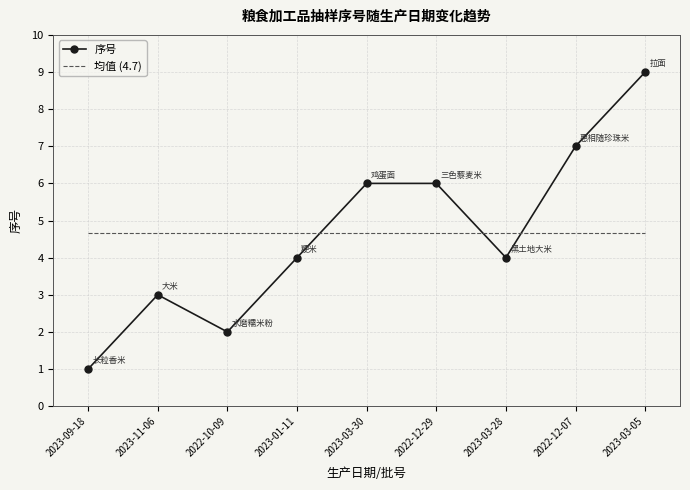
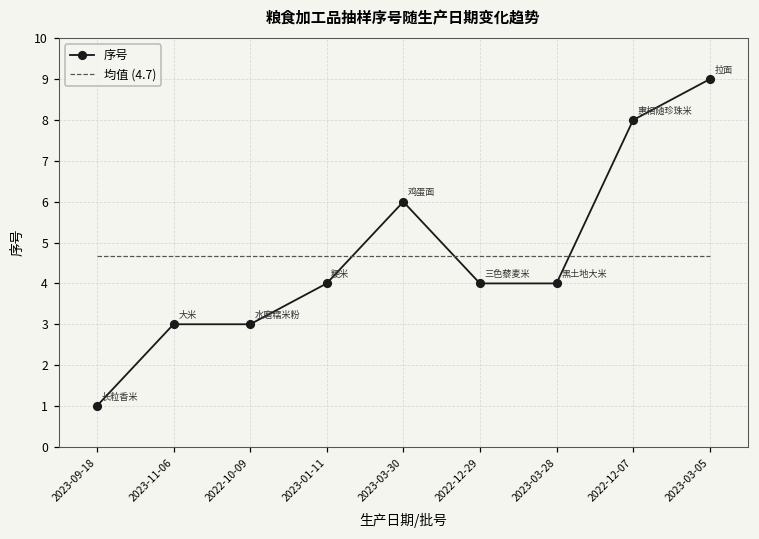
  {
    "序号": {
      "2023-09-18": 1,
      "2023-11-06": 3,
-     "2022-10-09": 2,
+     "2022-10-09": 3,
      "2023-01-11": 4,
      "2023-03-30": 6,
-     "2022-12-29": 6,
+     "2022-12-29": 4,
      "2023-03-28": 4,
-     "2022-12-07": 7,
+     "2022-12-07": 8,
      "2023-03-05": 9
    },
    "均值 (4.7)": {
      "2023-09-18": 4.7,
      "2023-11-06": 4.7,
      "2022-10-09": 4.7,
      "2023-01-11": 4.7,
      "2023-03-30": 4.7,
      "2022-12-29": 4.7,
      "2023-03-28": 4.7,
      "2022-12-07": 4.7,
      "2023-03-05": 4.7
    }
  }
